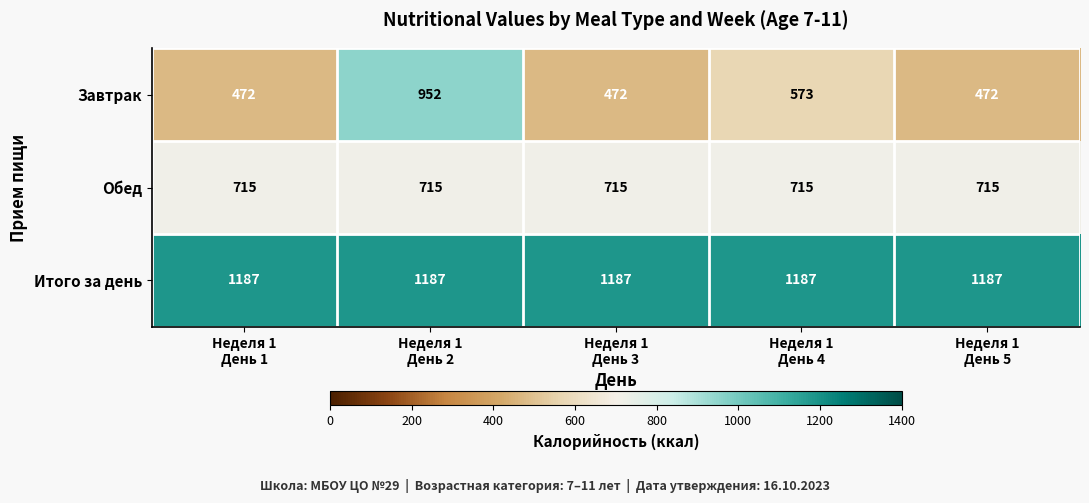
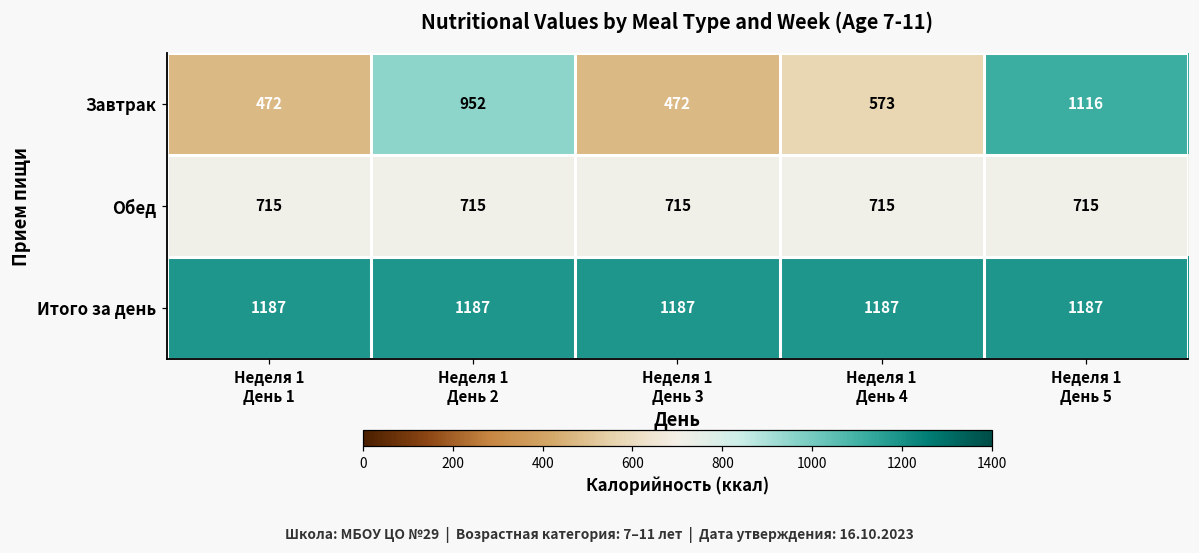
  {
    "Завтрак": {
      "Неделя 1 День 1": 472,
      "Неделя 1 День 2": 952,
      "Неделя 1 День 3": 472,
      "Неделя 1 День 4": 573,
-     "Неделя 1 День 5": 472
+     "Неделя 1 День 5": 1116
    },
    "Обед": {
      "Неделя 1 День 1": 715,
      "Неделя 1 День 2": 715,
      "Неделя 1 День 3": 715,
      "Неделя 1 День 4": 715,
      "Неделя 1 День 5": 715
    },
    "Итого за день": {
      "Неделя 1 День 1": 1187,
      "Неделя 1 День 2": 1187,
      "Неделя 1 День 3": 1187,
      "Неделя 1 День 4": 1187,
      "Неделя 1 День 5": 1187
    }
  }
